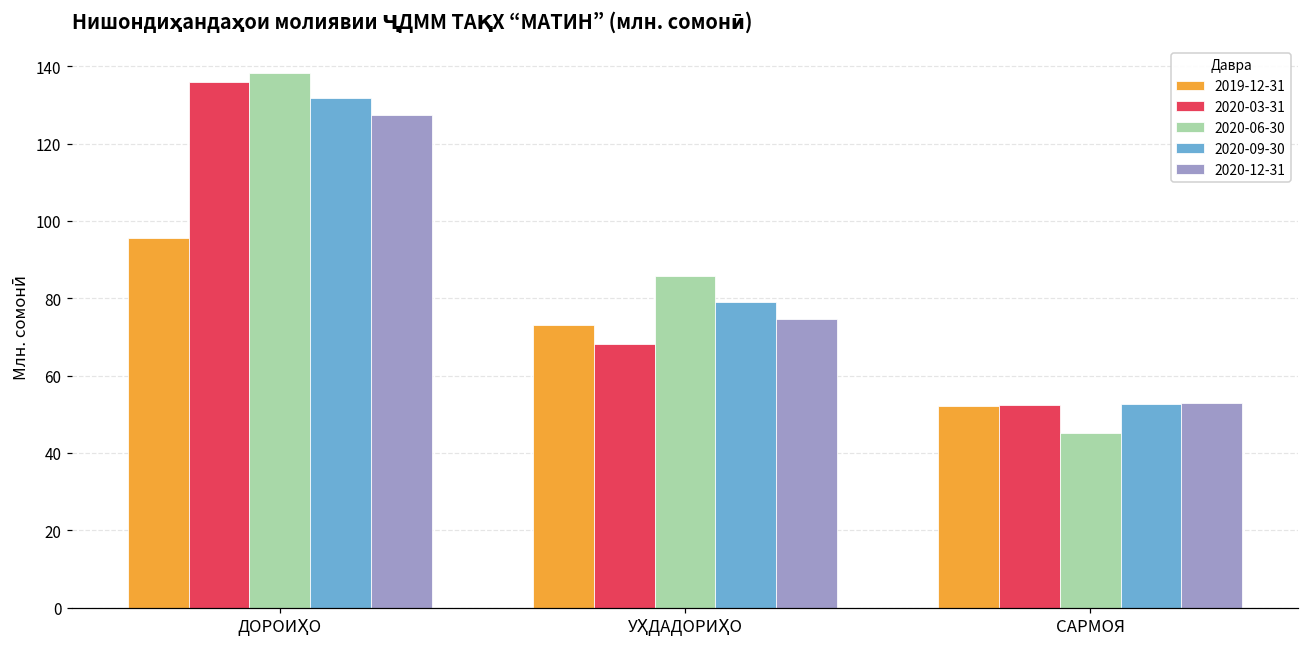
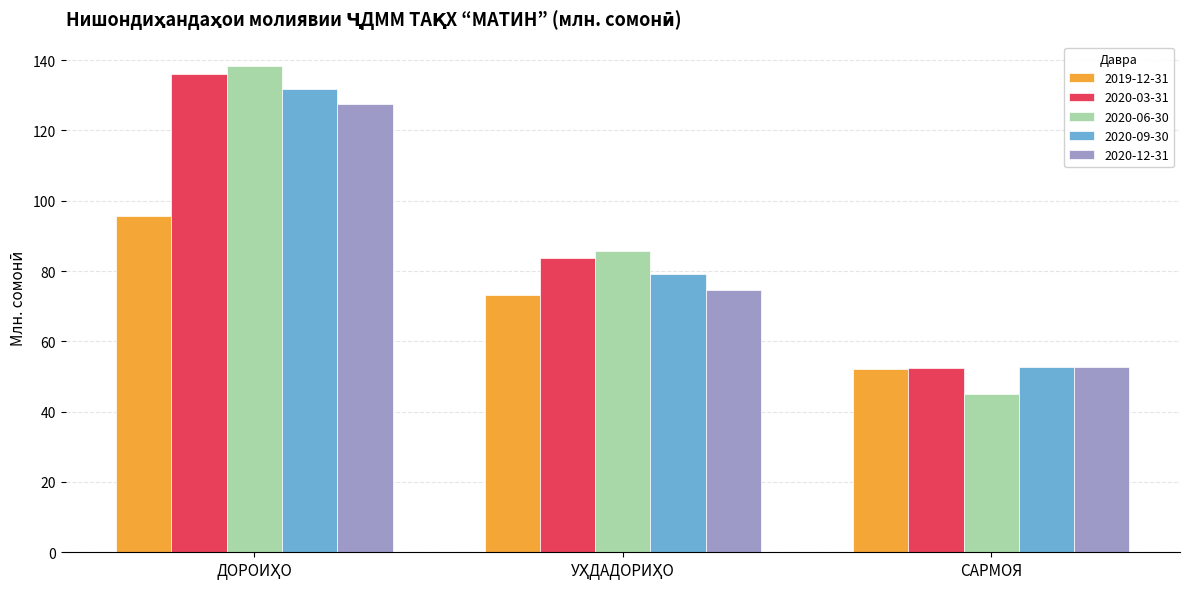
  {
    "2019-12-31": {
      "ДОРОИҲО": 96,
      "УҲДАДОРИҲО": 73,
      "САРМОЯ": 52
    },
    "2020-03-31": {
      "ДОРОИҲО": 136,
-     "УҲДАДОРИҲО": 68,
+     "УҲДАДОРИҲО": 84,
      "САРМОЯ": 52
    },
    "2020-06-30": {
      "ДОРОИҲО": 138,
      "УҲДАДОРИҲО": 86,
      "САРМОЯ": 45
    }
  }
